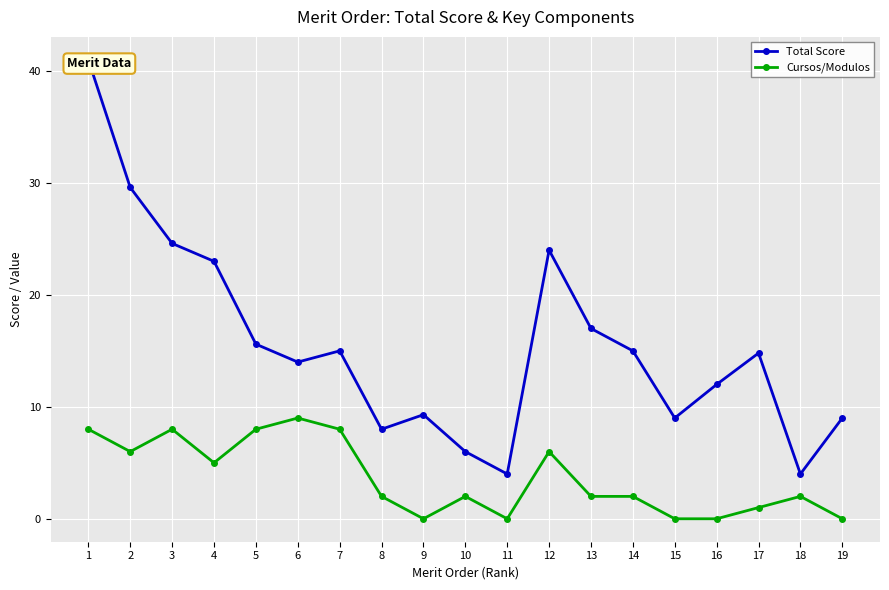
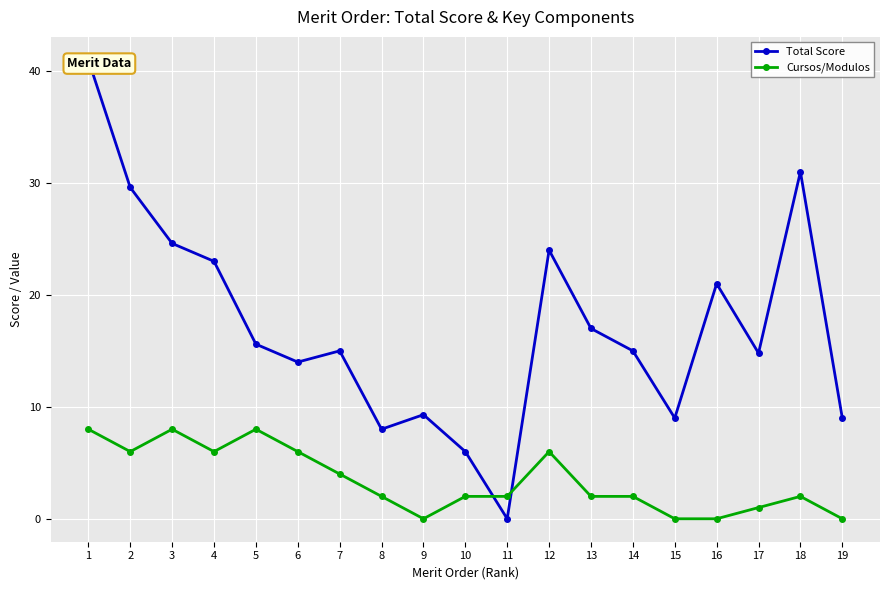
  {
    "Total Score": {
      "2": 29.6,
      "3": 24.6,
      "4": 23,
      "5": 15.6,
      "6": 14,
      "7": 15,
      "8": 8,
      "9": 9.3,
      "10": 6,
-     "11": 4,
+     "11": 0,
      "12": 24,
      "13": 17,
      "14": 15,
      "15": 9,
-     "16": 12,
+     "16": 21,
      "17": 15,
-     "18": 4,
+     "18": 31,
      "19": 9
    },
    "Cursos/Modulos": {
      "1": 8,
      "2": 6,
      "3": 8,
-     "4": 5,
+     "4": 6,
      "5": 8,
-     "6": 9,
-     "7": 8,
+     "6": 6,
+     "7": 4,
      "8": 2,
      "9": 0,
      "10": 2,
-     "11": 0,
+     "11": 2,
      "12": 6,
      "13": 2,
      "14": 2,
      "15": 0,
      "16": 0,
      "17": 1,
      "18": 2,
      "19": 0
    }
  }
